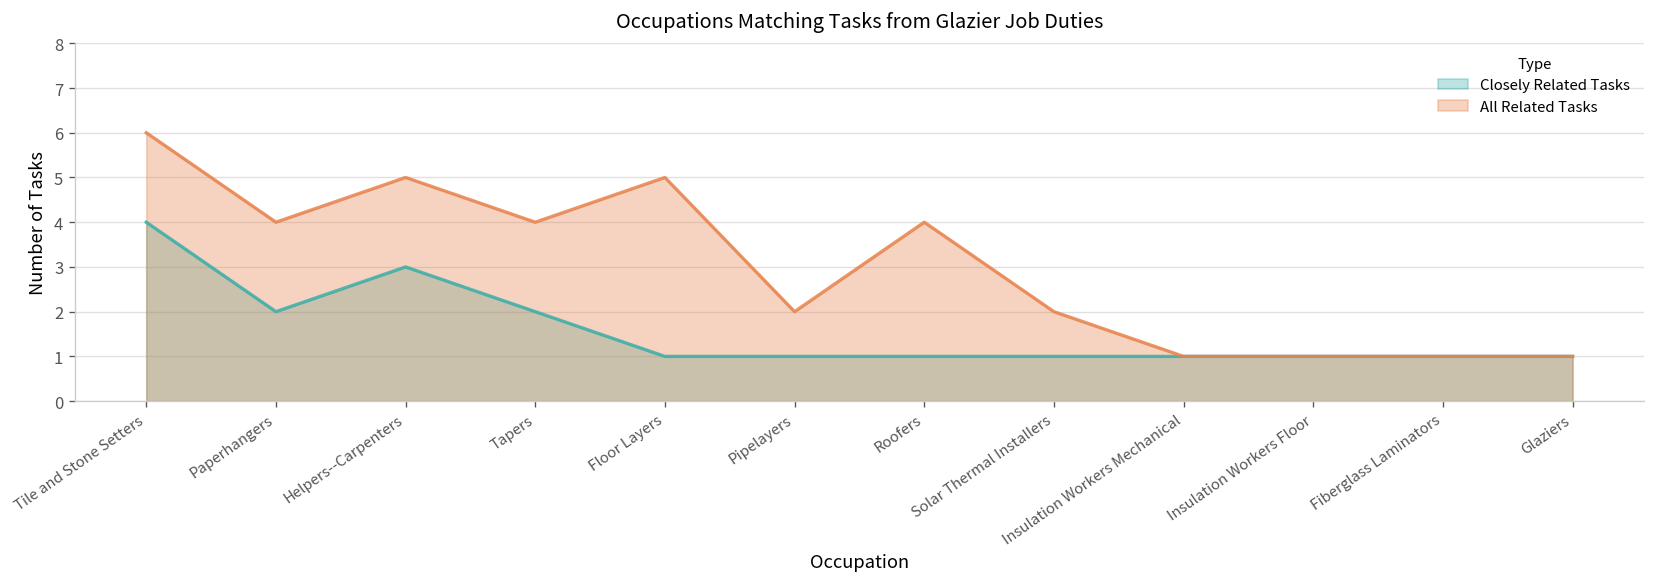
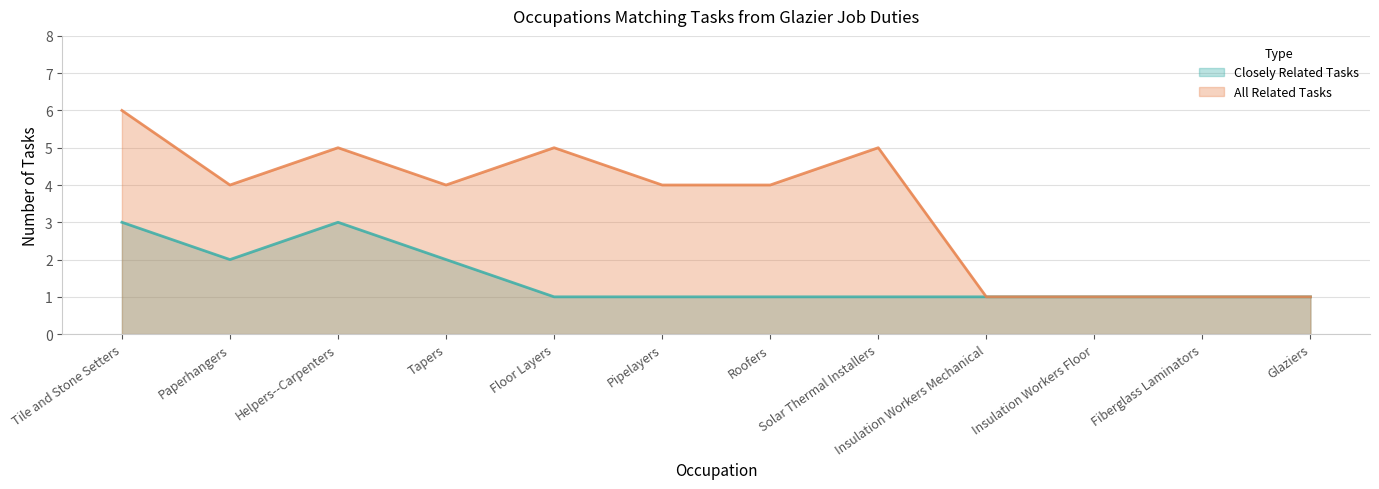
  {
    "Closely Related Tasks": {
-     "Tile and Stone Setters": 4,
+     "Tile and Stone Setters": 3,
      "Paperhangers": 2,
      "Helpers--Carpenters": 3,
      "Tapers": 2,
      "Floor Layers": 1,
      "Pipelayers": 1,
      "Roofers": 1,
      "Solar Thermal Installers": 1
    },
    "All Related Tasks": {
      "Tile and Stone Setters": 6,
      "Paperhangers": 4,
      "Helpers--Carpenters": 5,
      "Tapers": 4,
      "Floor Layers": 5,
-     "Pipelayers": 2,
+     "Pipelayers": 4,
      "Roofers": 4,
-     "Solar Thermal Installers": 2
+     "Solar Thermal Installers": 5
    }
  }
